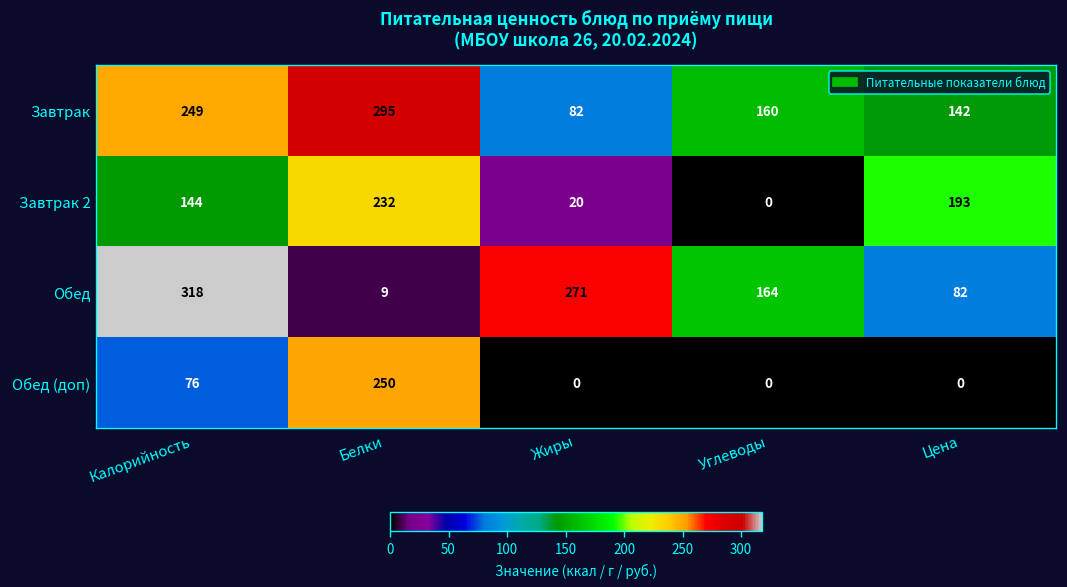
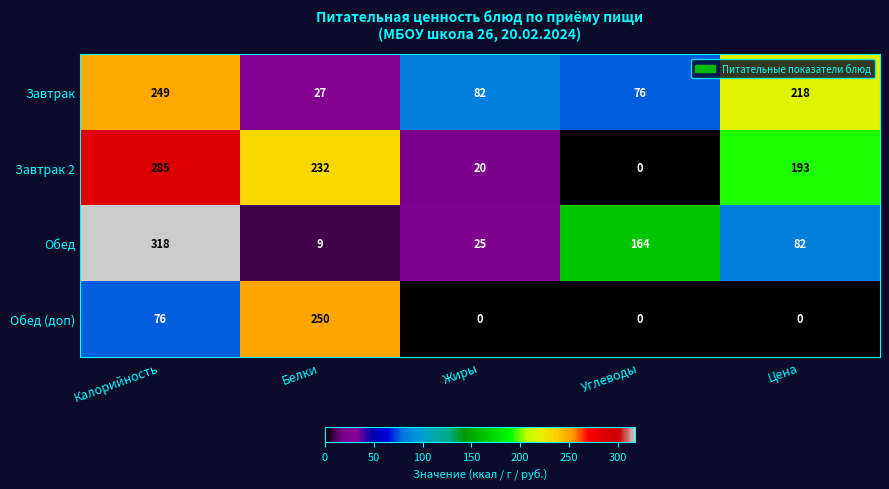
  {
    "Завтрак": {
      "Калорийность": 249,
-     "Белки": 295,
+     "Белки": 27,
      "Жиры": 82,
-     "Углеводы": 160,
-     "Цена": 142
+     "Углеводы": 76,
+     "Цена": 218
    },
    "Завтрак 2": {
-     "Калорийность": 144,
+     "Калорийность": 285,
      "Белки": 232,
      "Жиры": 20,
      "Углеводы": 0,
      "Цена": 193
    },
    "Обед": {
      "Калорийность": 318,
      "Белки": 9,
-     "Жиры": 271,
+     "Жиры": 25,
      "Углеводы": 164,
      "Цена": 82
    },
    "Обед (доп)": {
      "Калорийность": 76,
      "Белки": 250,
      "Жиры": 0,
      "Углеводы": 0,
      "Цена": 0
    }
  }
